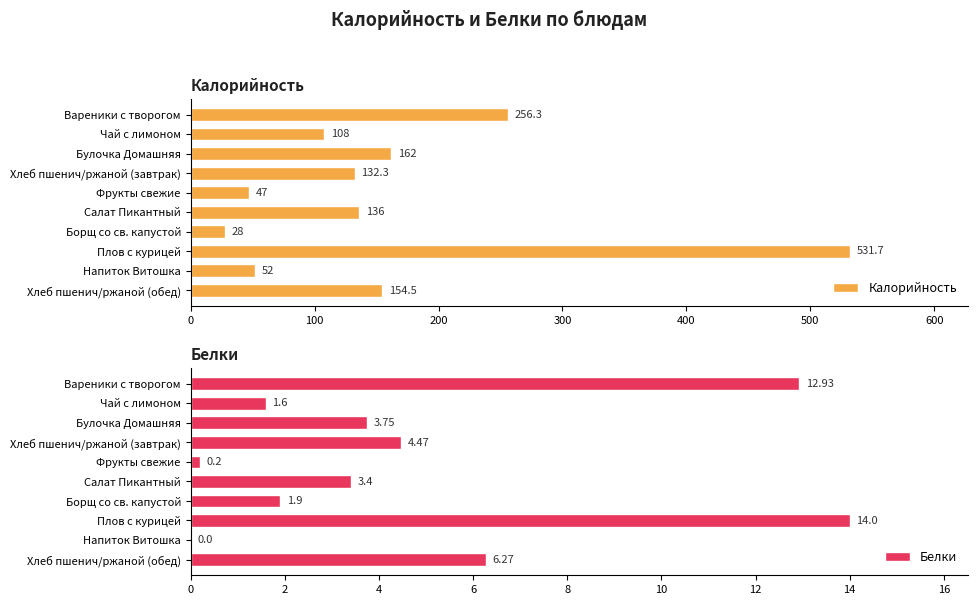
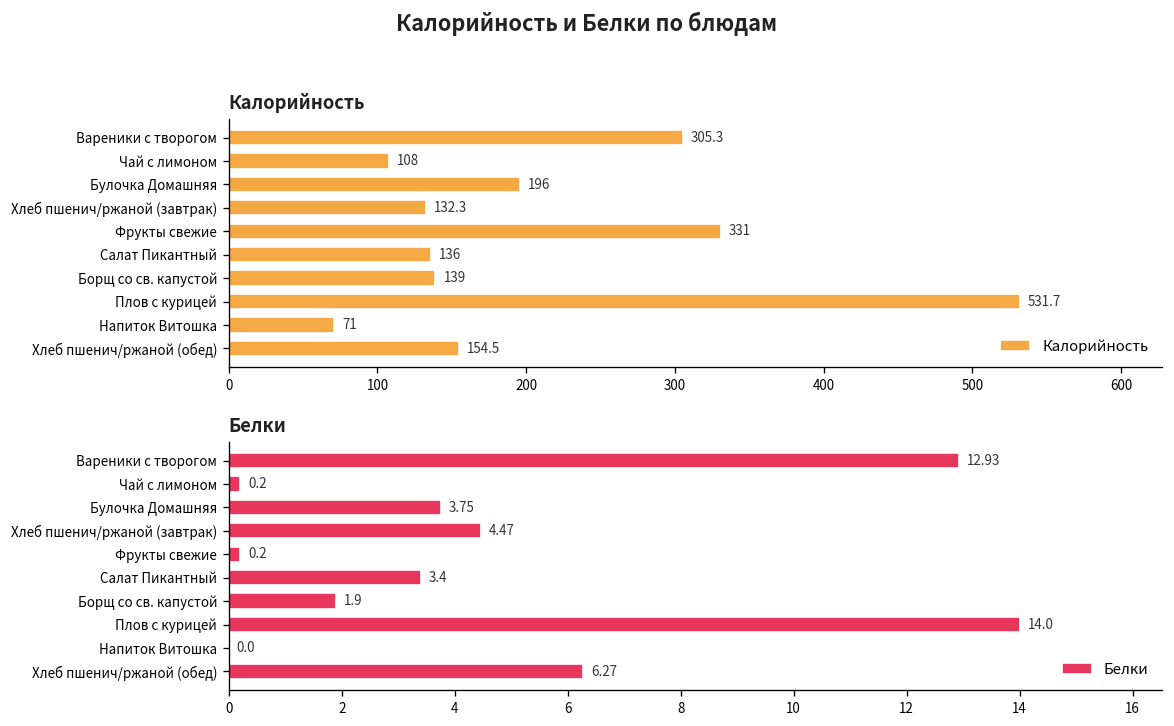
  {
    "Калорийность": {
-     "Вареники с творогом": 256.3,
+     "Вареники с творогом": 305.3,
      "Чай с лимоном": 108,
-     "Булочка Домашняя": 162,
+     "Булочка Домашняя": 196,
      "Хлеб пшенич/ржаной (завтрак)": 132.3,
-     "Фрукты свежие": 47,
+     "Фрукты свежие": 331,
      "Салат Пикантный": 136,
-     "Борщ со св. капустой": 28,
+     "Борщ со св. капустой": 139,
      "Плов с курицей": 531.7,
-     "Напиток Витошка": 52,
+     "Напиток Витошка": 71,
      "Хлеб пшенич/ржаной (обед)": 154.5
    },
    "Белки": {
      "Вареники с творогом": 12.93,
-     "Чай с лимоном": 1.6,
+     "Чай с лимоном": 0.2,
      "Булочка Домашняя": 3.75,
      "Хлеб пшенич/ржаной (завтрак)": 4.47,
      "Фрукты свежие": 0.2,
      "Салат Пикантный": 3.4,
      "Борщ со св. капустой": 1.9,
      "Плов с курицей": 14.0,
      "Напиток Витошка": 0.0,
      "Хлеб пшенич/ржаной (обед)": 6.27
    }
  }
